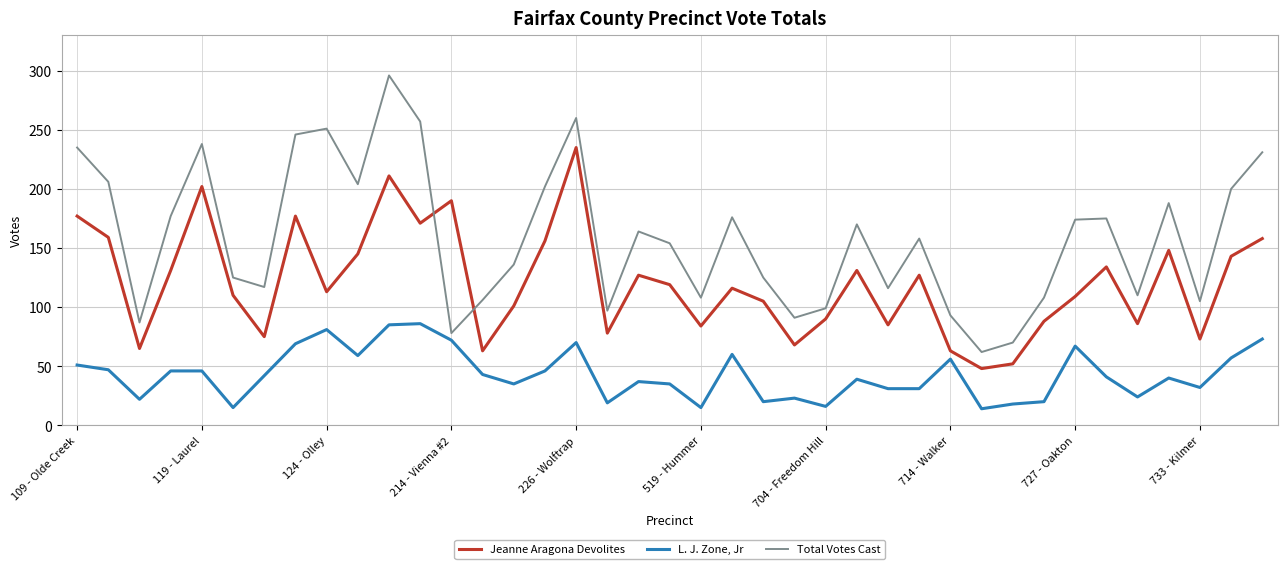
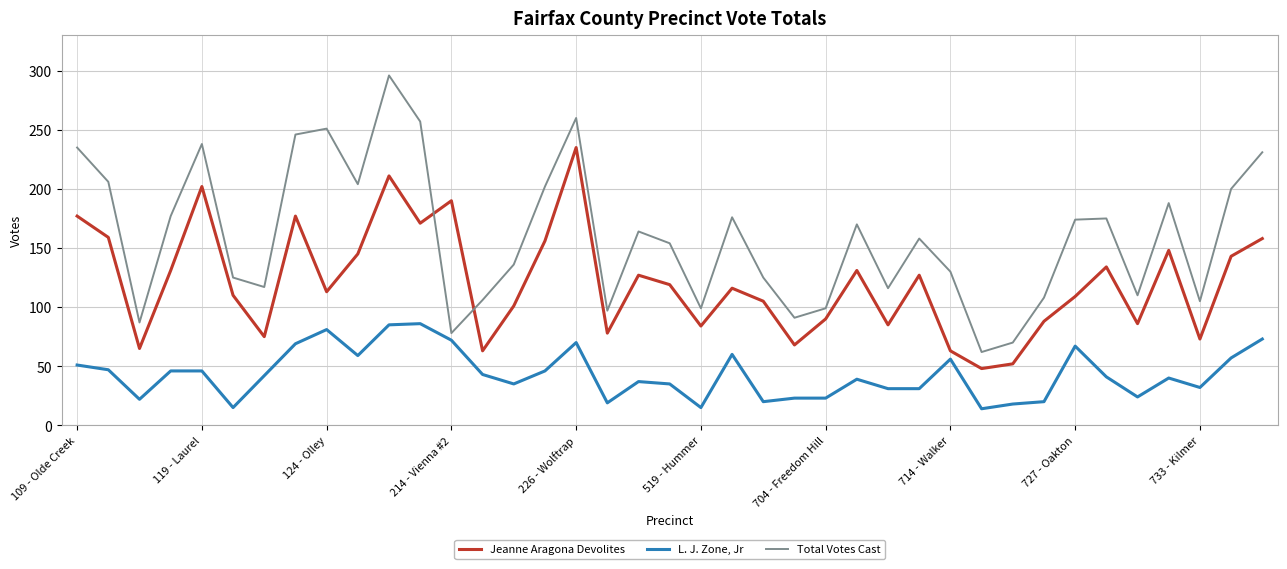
  {
    "Jeanne Aragona Devolites": {
      "109 - Olde Creek": 177,
      "119 - Laurel": 202,
      "124 - Olley": 113,
      "214 - Vienna #2": 190,
      "226 - Wolftrap": 235,
      "519 - Hummer": 84,
      "704 - Freedom Hill": 90,
      "714 - Walker": 63,
      "727 - Oakton": 109,
      "733 - Kilmer": 73
    },
    "L. J. Zone, Jr": {
      "109 - Olde Creek": 51,
      "119 - Laurel": 46,
      "124 - Olley": 81,
      "214 - Vienna #2": 72,
      "226 - Wolftrap": 70,
      "519 - Hummer": 15,
-     "704 - Freedom Hill": 16,
+     "704 - Freedom Hill": 23,
      "714 - Walker": 56,
      "727 - Oakton": 67,
      "733 - Kilmer": 32
    },
    "Total Votes Cast": {
      "109 - Olde Creek": 235,
      "119 - Laurel": 238,
      "124 - Olley": 251,
      "214 - Vienna #2": 78,
      "226 - Wolftrap": 260,
-     "519 - Hummer": 108,
+     "519 - Hummer": 99,
      "704 - Freedom Hill": 99,
-     "714 - Walker": 93,
+     "714 - Walker": 130,
      "727 - Oakton": 174,
      "733 - Kilmer": 105
    }
  }
